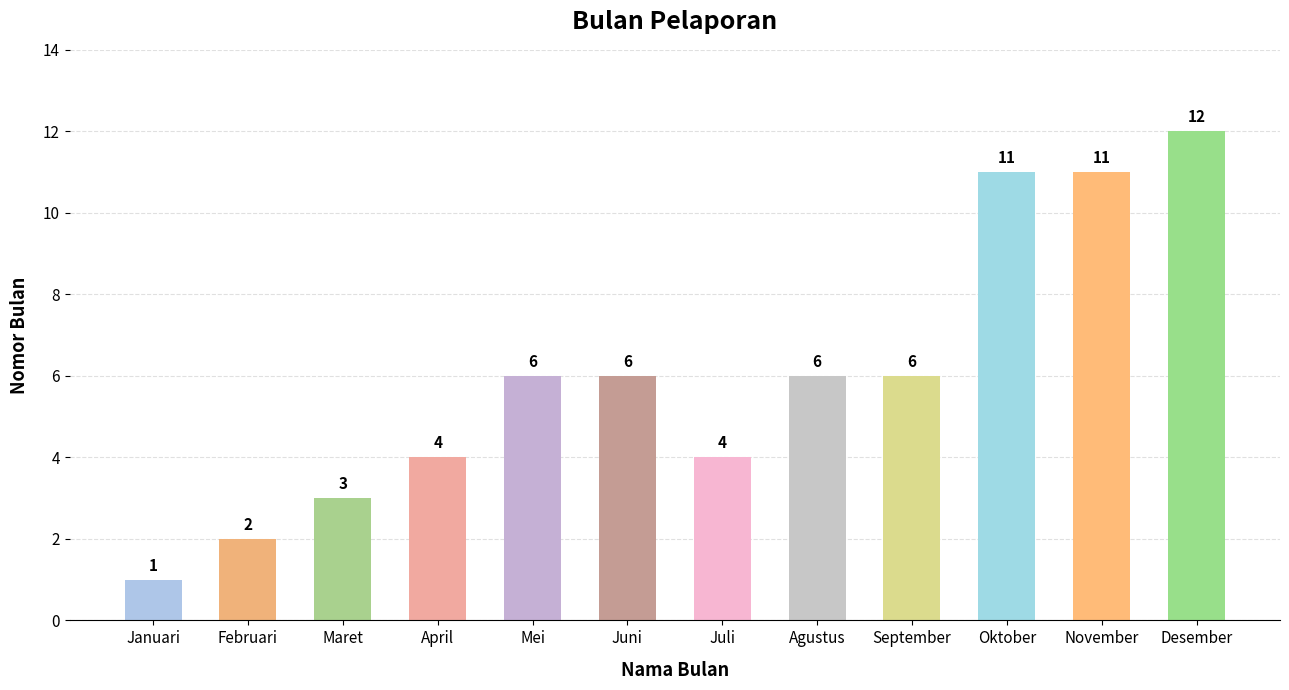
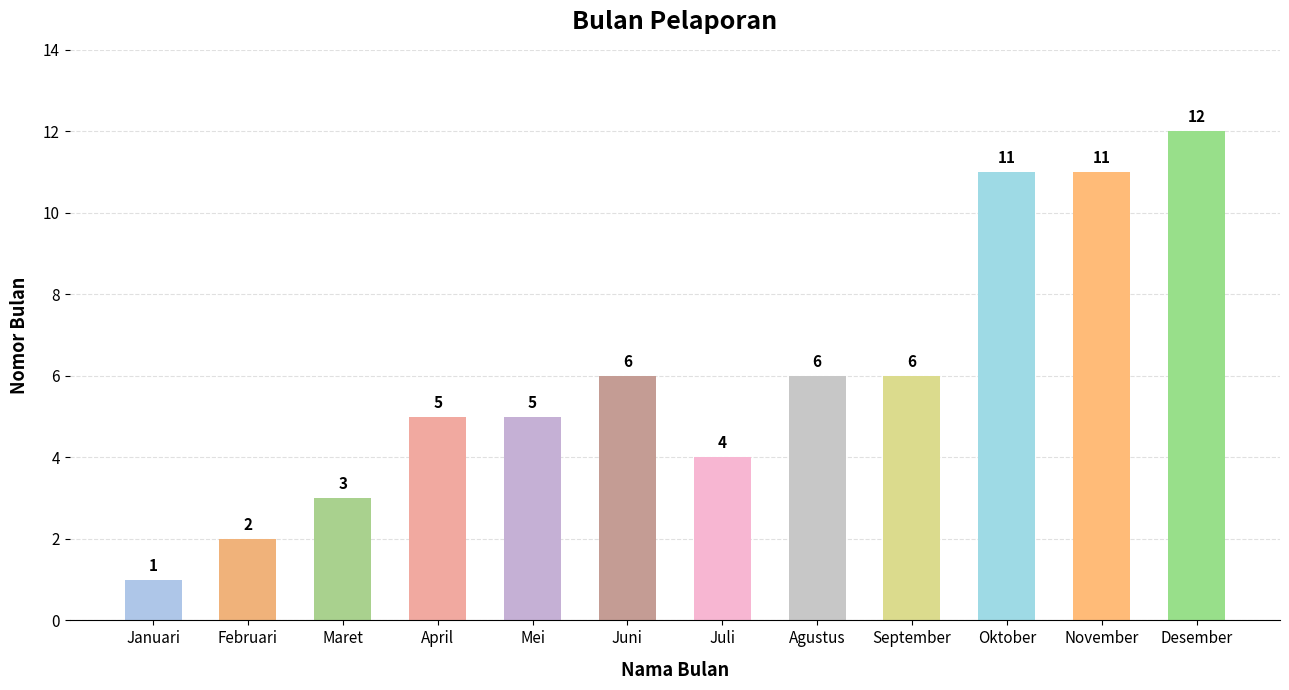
  {
    "Januari": 1,
    "Februari": 2,
    "Maret": 3,
-   "April": 4,
-   "Mei": 6,
+   "April": 5,
+   "Mei": 5,
    "Juni": 6,
    "Juli": 4,
    "Agustus": 6,
    "September": 6,
    "Oktober": 11,
    "November": 11,
    "Desember": 12
  }
